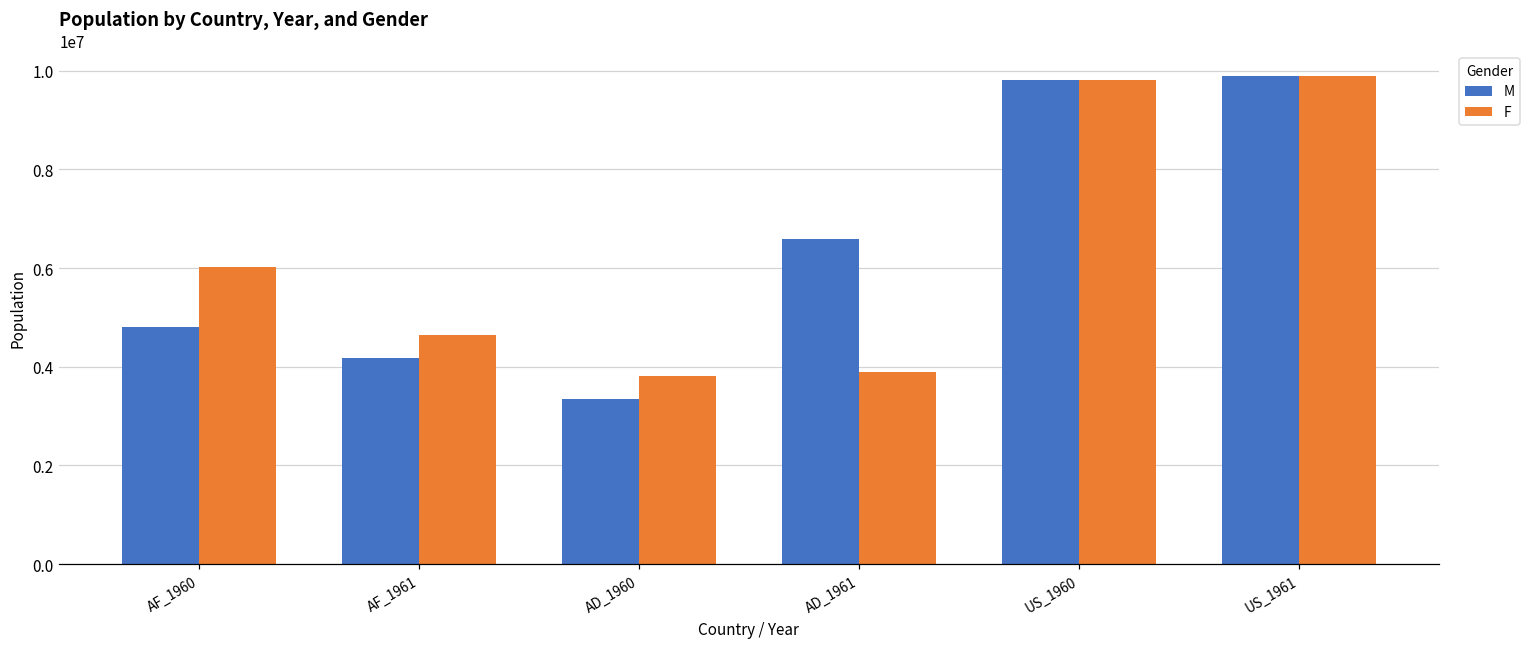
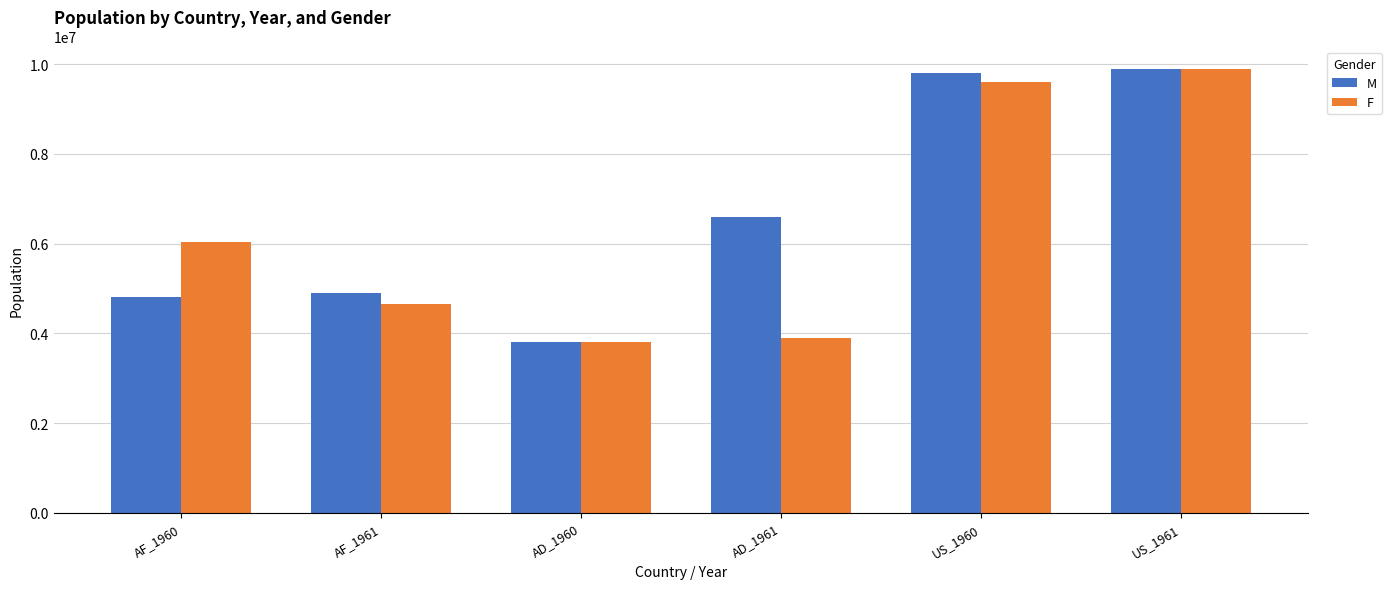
  {
    "M": {
      "AF_1960": 4800000,
-     "AF_1961": 4200000,
-     "AD_1960": 3300000,
+     "AF_1961": 4900000,
+     "AD_1960": 3800000,
      "AD_1961": 6600000,
      "US_1960": 9800000,
      "US_1961": 9900000
    },
    "F": {
      "AF_1960": 6000000,
      "AF_1961": 4700000,
      "AD_1960": 3800000,
      "AD_1961": 3900000,
-     "US_1960": 9800000,
+     "US_1960": 9600000,
      "US_1961": 9900000
    }
  }
